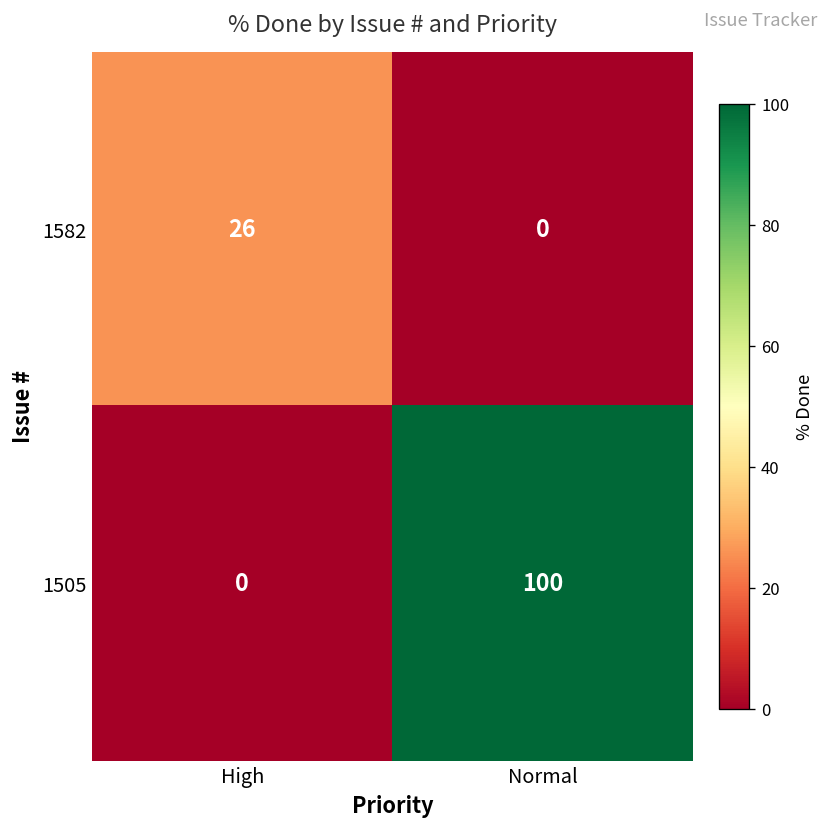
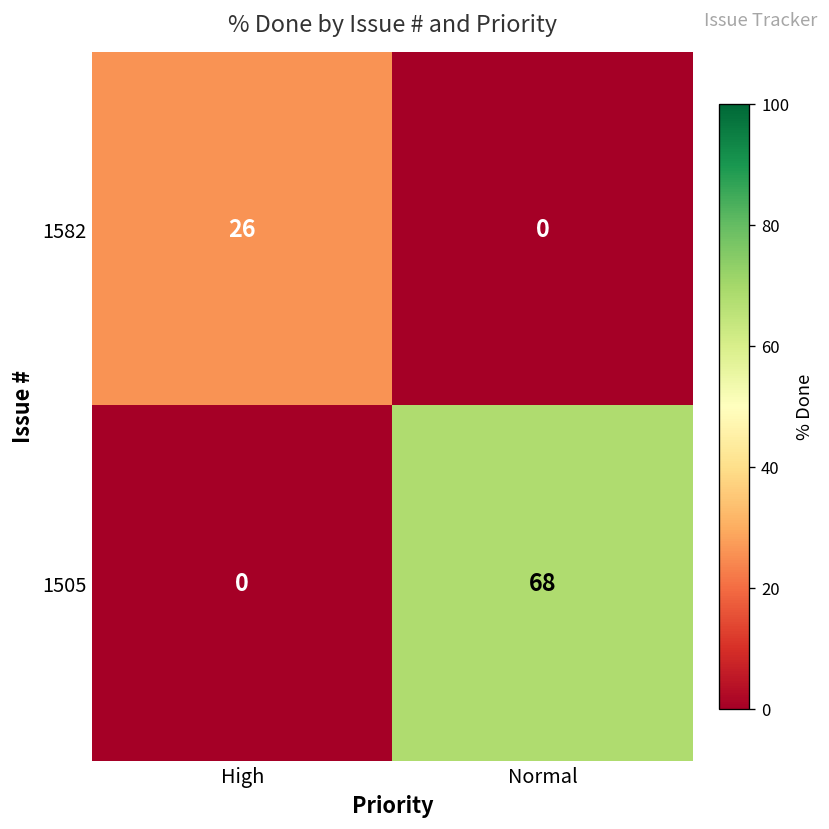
  {
    "1582": {
      "High": 26,
      "Normal": 0
    },
    "1505": {
      "High": 0,
-     "Normal": 100
+     "Normal": 68
    }
  }
